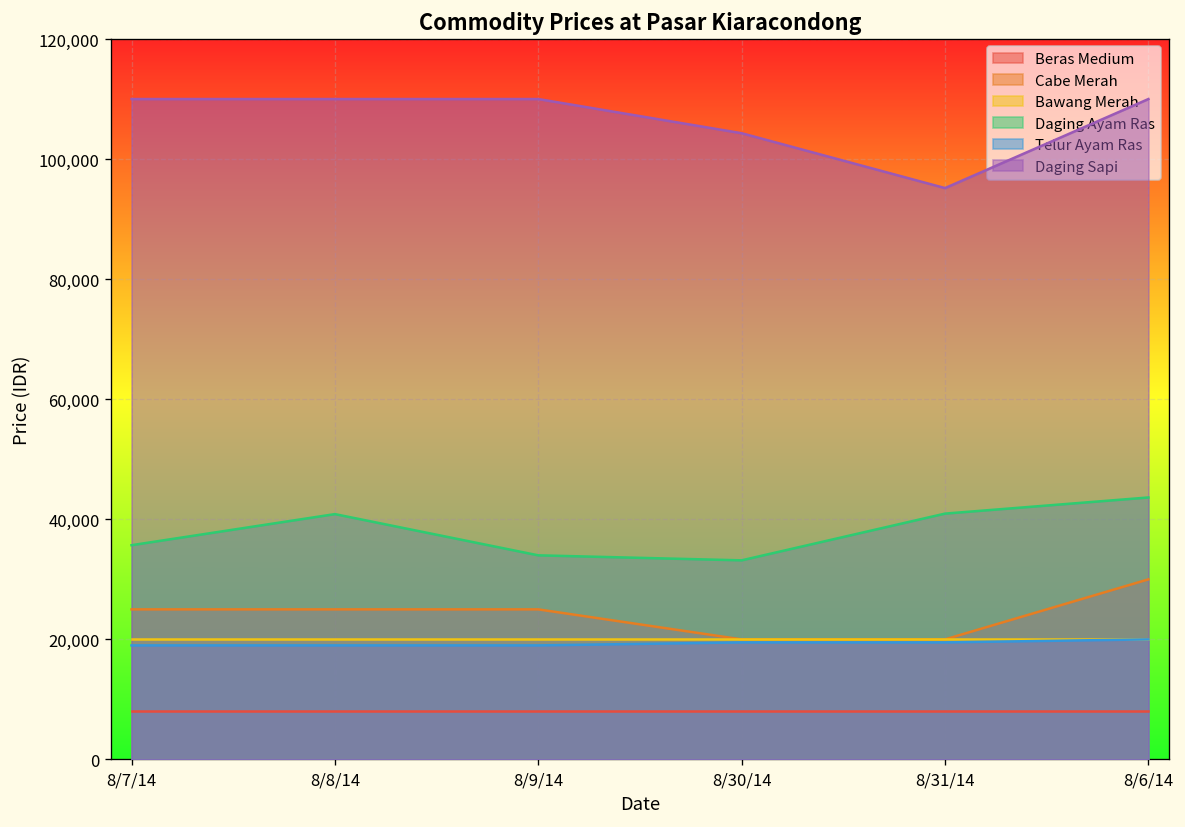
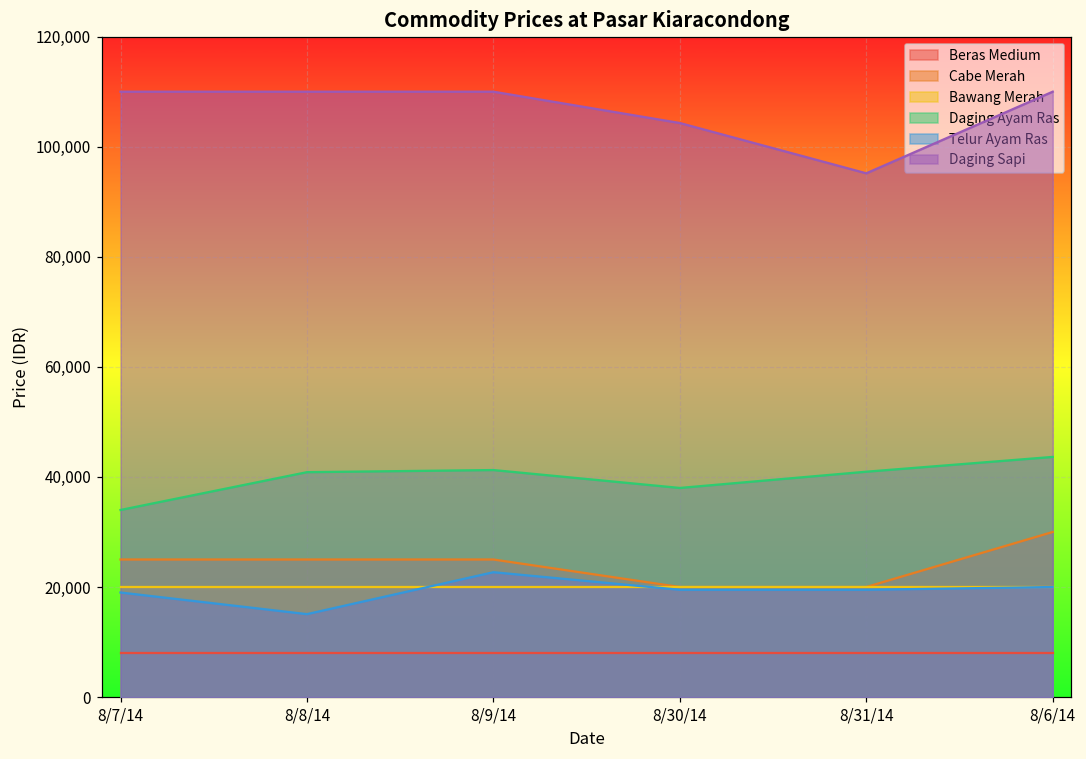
  {
    "Daging Ayam Ras": {
-     "8/7/14": "36,000",
+     "8/7/14": "34,000",
      "8/8/14": "41,000",
-     "8/9/14": "34,000",
-     "8/30/14": "33,000",
+     "8/9/14": "41,000",
+     "8/30/14": "38,000",
      "8/31/14": "41,000",
      "8/6/14": "44,000"
    },
    "Telur Ayam Ras": {
      "8/7/14": "19,000",
-     "8/8/14": "19,000",
-     "8/9/14": "19,000"
+     "8/8/14": "15,000",
+     "8/9/14": "23,000"
    },
    "Daging Sapi": {
      "8/7/14": "110,000",
      "8/8/14": "110,000",
      "8/9/14": "110,000",
      "8/30/14": "104,000",
      "8/31/14": "95,000"
    }
  }
